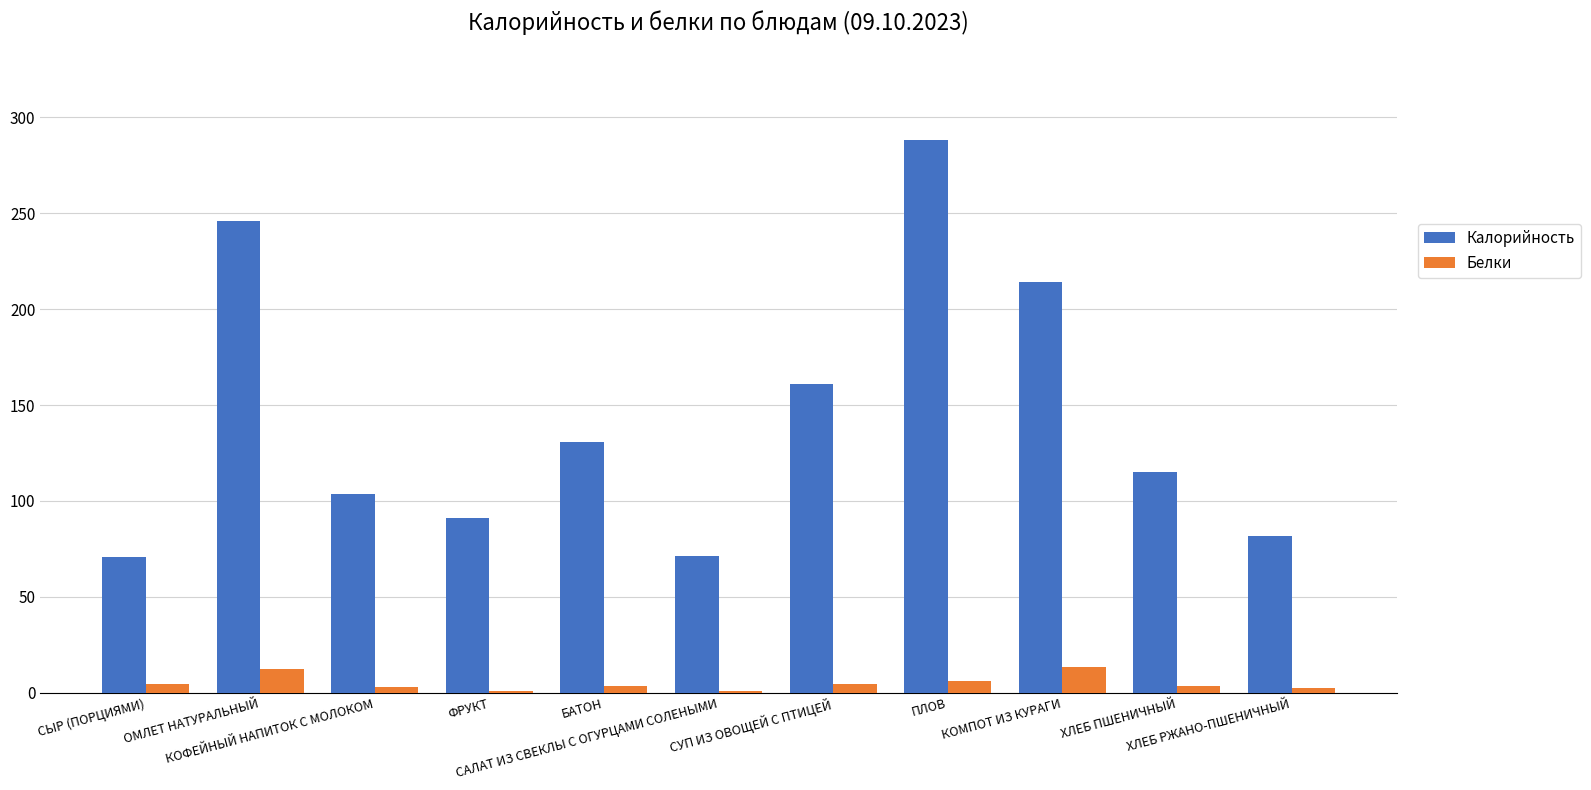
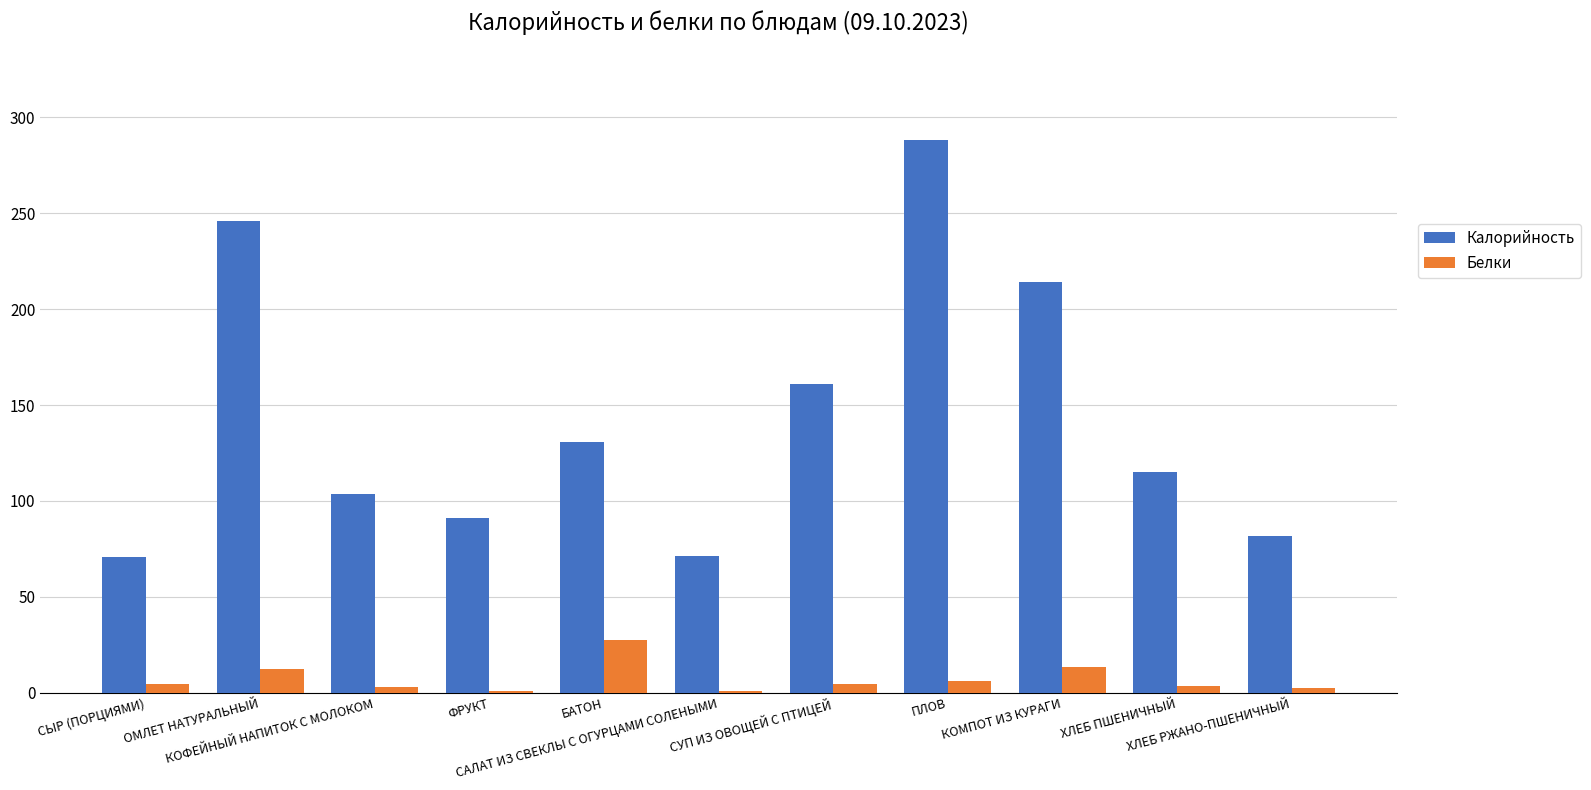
  {
    "Калорийность": {
      "СЫР (ПОРЦИЯМИ)": 71,
      "ОМЛЕТ НАТУРАЛЬНЫЙ": 246,
      "КОФЕЙНЫЙ НАПИТОК С МОЛОКОМ": 104,
      "ФРУКТ": 91,
      "БАТОН": 131,
      "САЛАТ ИЗ СВЕКЛЫ С ОГУРЦАМИ СОЛЕНЫМИ": 71,
      "СУП ИЗ ОВОЩЕЙ С ПТИЦЕЙ": 161,
      "ПЛОВ": 288,
      "КОМПОТ ИЗ КУРАГИ": 214,
      "ХЛЕБ ПШЕНИЧНЫЙ": 115,
      "ХЛЕБ РЖАНО-ПШЕНИЧНЫЙ": 82
    },
    "Белки": {
      "СЫР (ПОРЦИЯМИ)": 5,
      "ОМЛЕТ НАТУРАЛЬНЫЙ": 13,
      "КОФЕЙНЫЙ НАПИТОК С МОЛОКОМ": 3,
-     "БАТОН": 4,
+     "БАТОН": 27,
      "СУП ИЗ ОВОЩЕЙ С ПТИЦЕЙ": 5,
      "ПЛОВ": 6,
      "КОМПОТ ИЗ КУРАГИ": 14,
      "ХЛЕБ ПШЕНИЧНЫЙ": 4,
      "ХЛЕБ РЖАНО-ПШЕНИЧНЫЙ": 3
    }
  }
